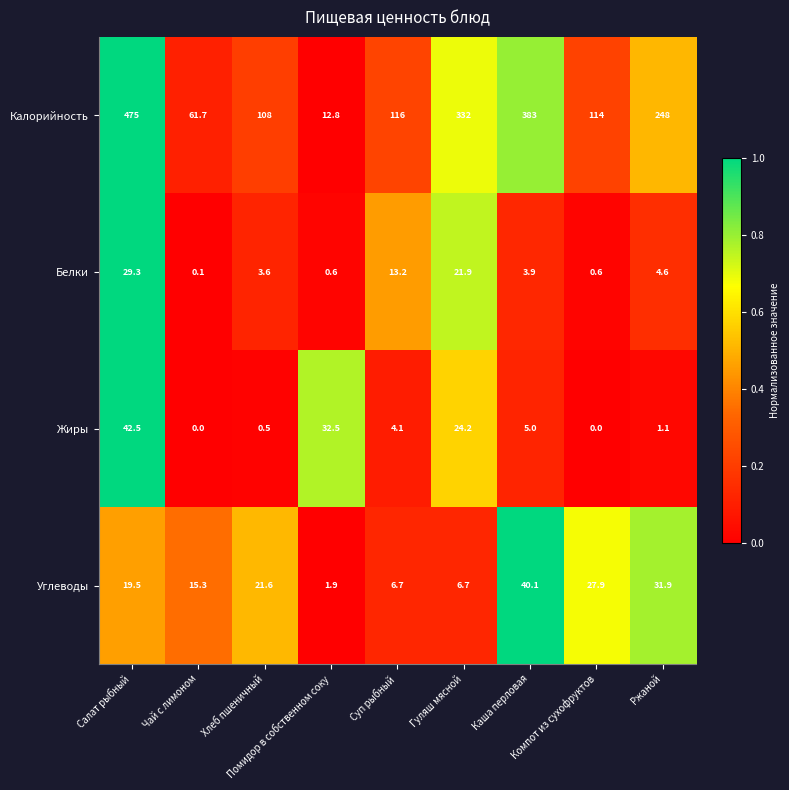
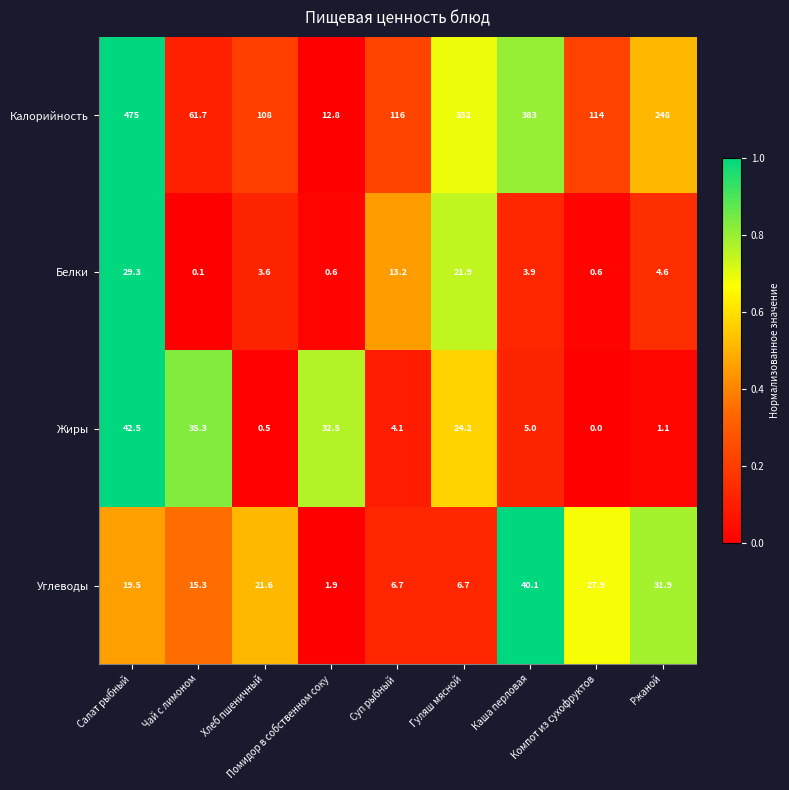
  {
    "Калорийность": {
      "Салат рыбный": 475,
      "Чай с лимоном": 61.7,
      "Хлеб пшеничный": 108,
      "Помидор в собственном соку": 12.8,
      "Суп рыбный": 116,
      "Гуляш мясной": 332,
      "Каша перловая": 383,
      "Компот из сухофруктов": 114,
      "Ржаной": 248
    },
    "Белки": {
      "Салат рыбный": 29.3,
      "Чай с лимоном": 0.1,
      "Хлеб пшеничный": 3.6,
      "Помидор в собственном соку": 0.6,
      "Суп рыбный": 13.2,
      "Гуляш мясной": 21.9,
      "Каша перловая": 3.9,
      "Компот из сухофруктов": 0.6,
      "Ржаной": 4.6
    },
    "Жиры": {
      "Салат рыбный": 42.5,
-     "Чай с лимоном": 0.0,
+     "Чай с лимоном": 35.3,
      "Хлеб пшеничный": 0.5,
      "Помидор в собственном соку": 32.5,
      "Суп рыбный": 4.1,
      "Гуляш мясной": 24.2,
      "Каша перловая": 5.0,
      "Компот из сухофруктов": 0.0,
      "Ржаной": 1.1
    },
    "Углеводы": {
      "Салат рыбный": 19.5,
      "Чай с лимоном": 15.3,
      "Хлеб пшеничный": 21.6,
      "Помидор в собственном соку": 1.9,
      "Суп рыбный": 6.7,
      "Гуляш мясной": 6.7,
      "Каша перловая": 40.1,
      "Компот из сухофруктов": 27.9,
      "Ржаной": 31.9
    }
  }
